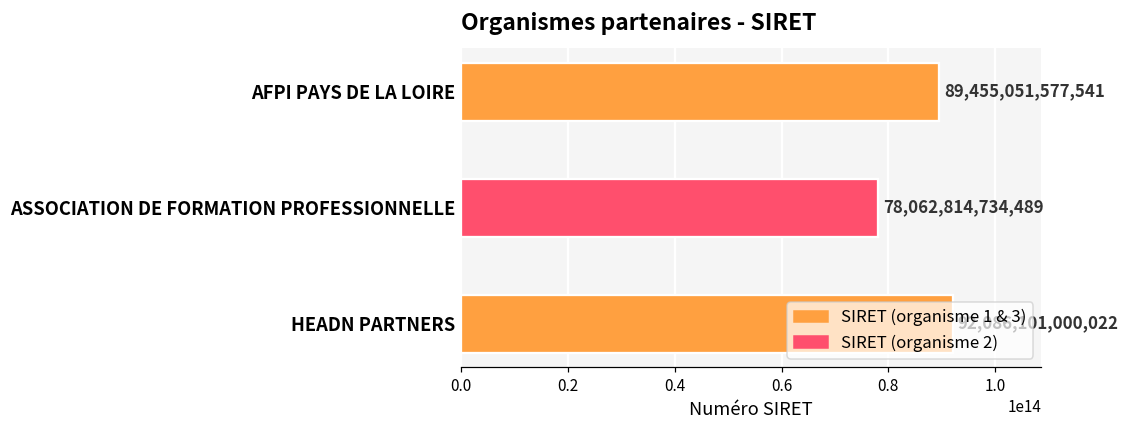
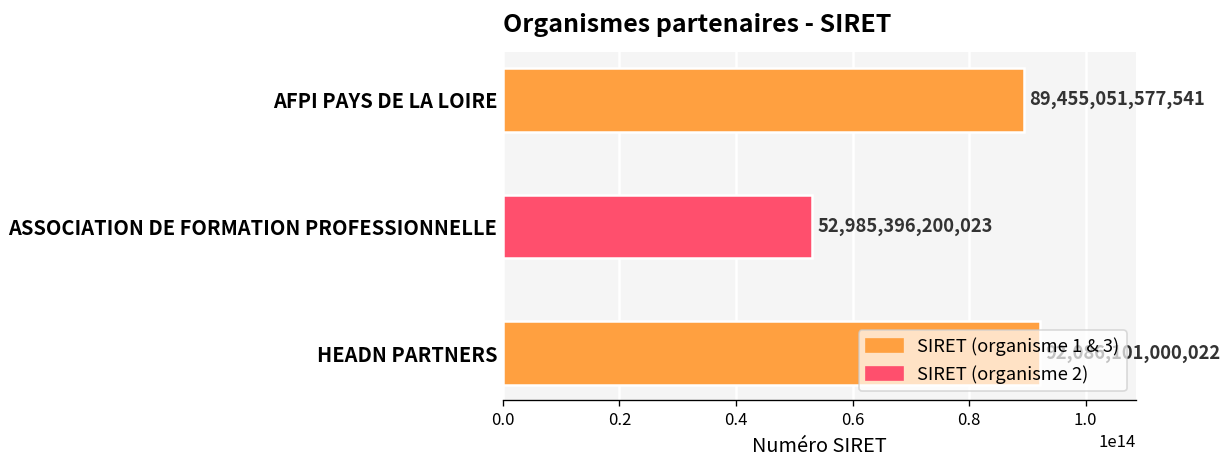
  {
    "AFPI PAYS DE LA LOIRE": "89,455,051,577,541",
-   "ASSOCIATION DE FORMATION PROFESSIONNELLE": "78,062,814,734,489"
+   "ASSOCIATION DE FORMATION PROFESSIONNELLE": "52,985,396,200,023"
  }
